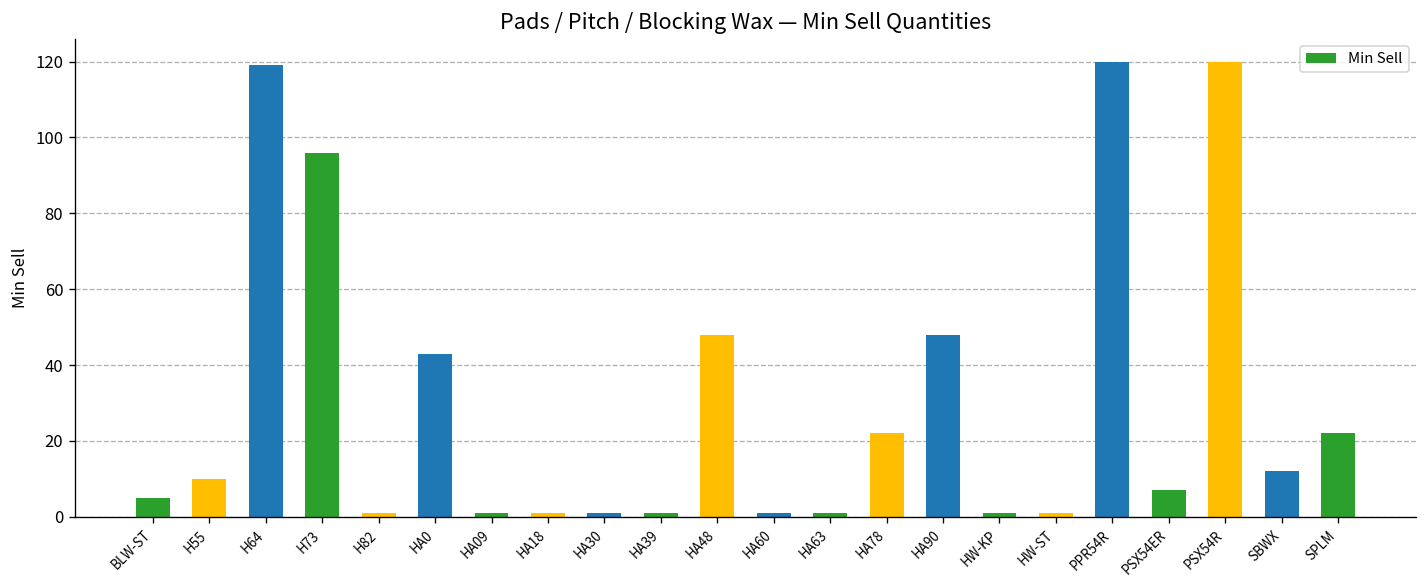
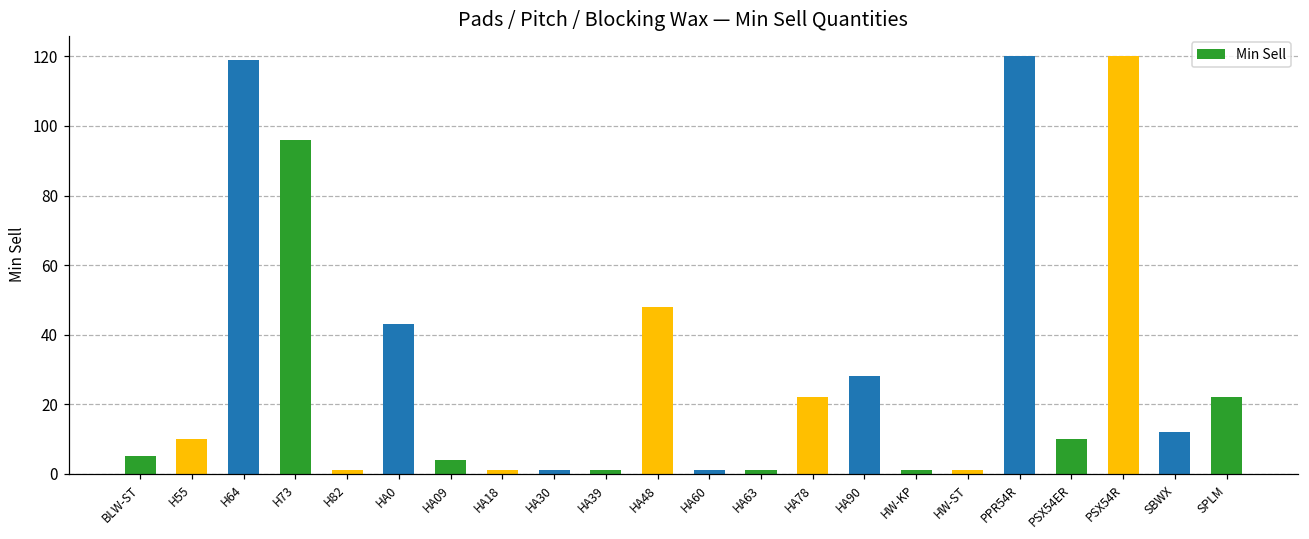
  {
    "BLW-ST": 5,
    "H55": 10,
    "H64": 119,
    "H73": 96,
    "H82": 1,
    "HA0": 43,
-   "HA09": 1,
+   "HA09": 4,
    "HA18": 1,
    "HA30": 1,
    "HA39": 1,
    "HA48": 48,
    "HA60": 1,
    "HA63": 1,
    "HA78": 22,
-   "HA90": 48,
+   "HA90": 28,
    "HW-KP": 1,
    "HW-ST": 1,
    "PPR54R": 120,
-   "PSX54ER": 7,
+   "PSX54ER": 10,
    "PSX54R": 120,
    "SBWX": 12,
    "SPLM": 22
  }
